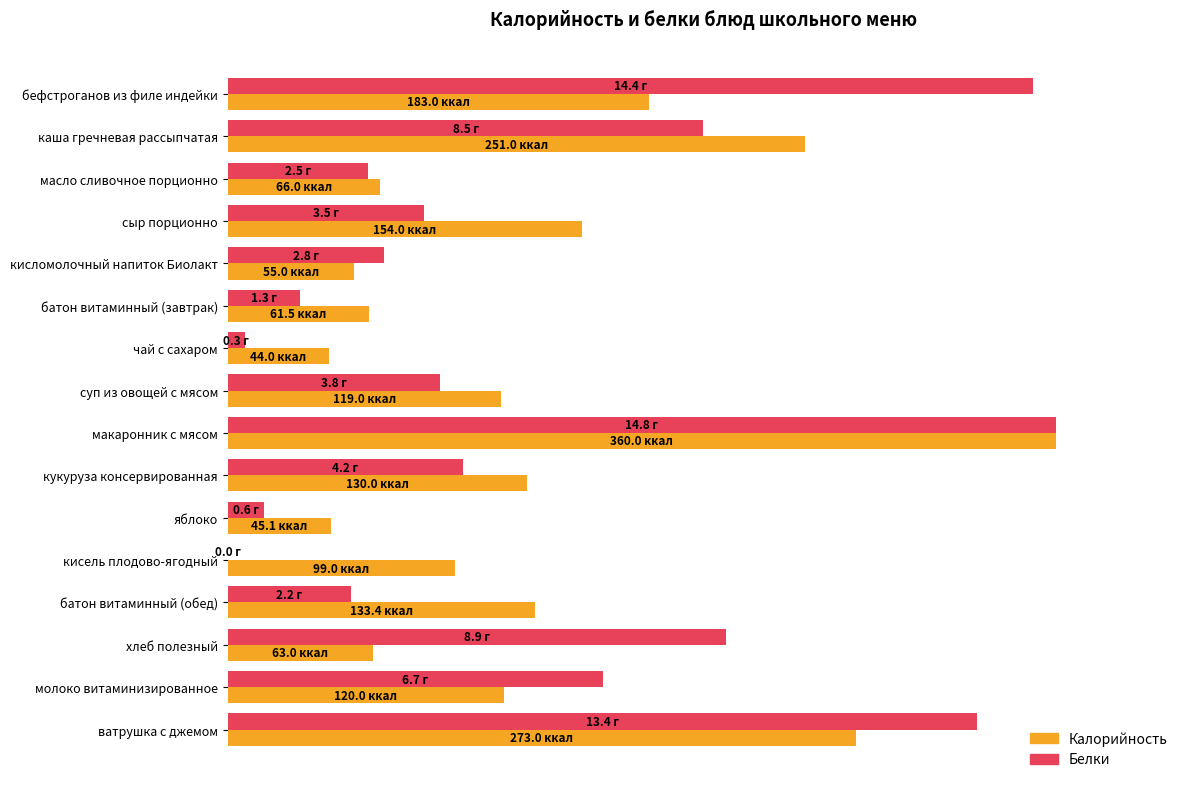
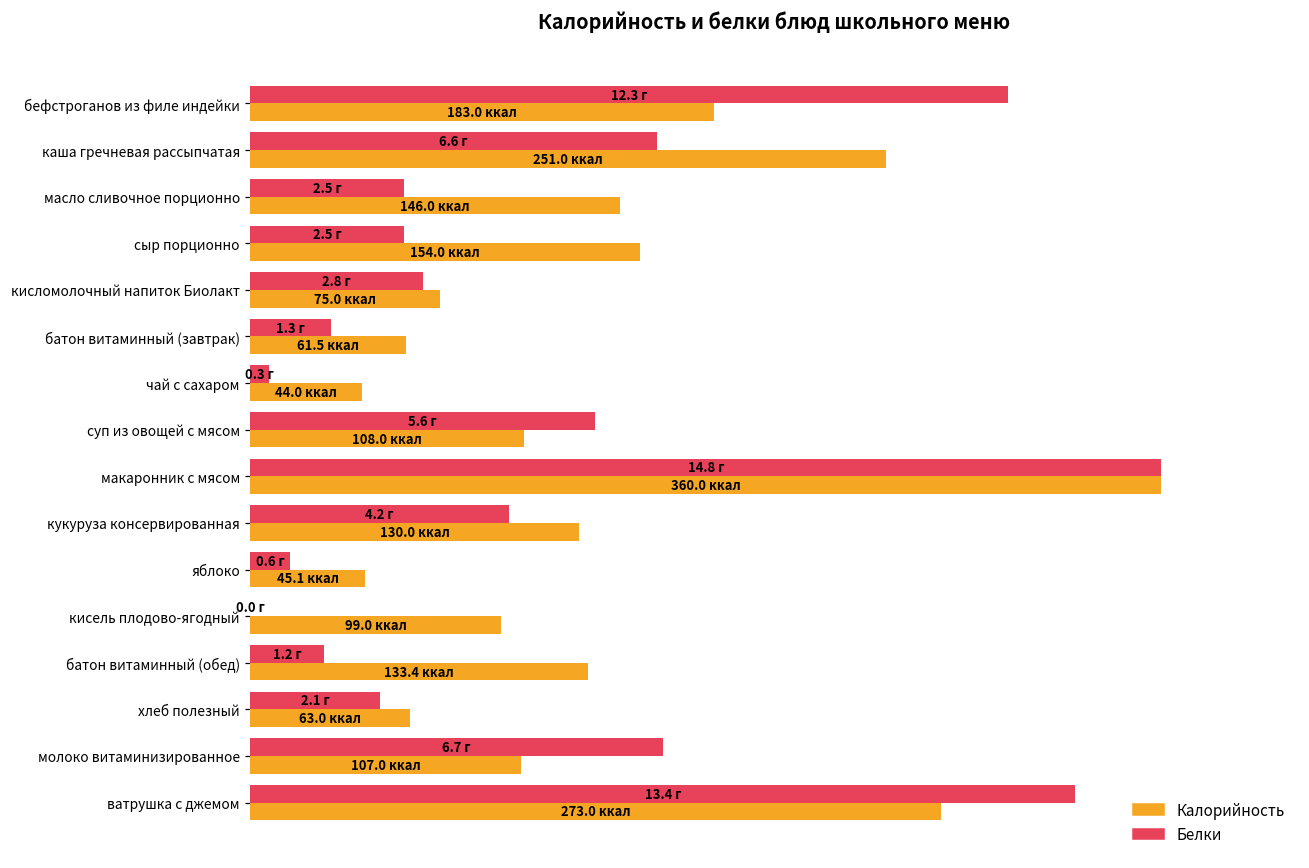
  {
    "Калорийность": {
-     "масло сливочное порционно": 66.0,
-     "кисломолочный напиток Биолакт": 55.0,
-     "суп из овощей с мясом": 119.0,
-     "молоко витаминизированное": 120.0
+     "масло сливочное порционно": 146.0,
+     "кисломолочный напиток Биолакт": 75.0,
+     "суп из овощей с мясом": 108.0,
+     "молоко витаминизированное": 107.0
    },
    "Белки": {
-     "бефстроганов из филе индейки": 14.4,
-     "каша гречневая рассыпчатая": 8.5,
-     "сыр порционно": 3.5,
-     "суп из овощей с мясом": 3.8,
+     "бефстроганов из филе индейки": 12.3,
+     "каша гречневая рассыпчатая": 6.6,
+     "сыр порционно": 2.5,
+     "суп из овощей с мясом": 5.6,
      "кисель плодово-ягодный": 0.0,
-     "батон витаминный (обед)": 2.2,
-     "хлеб полезный": 8.9
+     "батон витаминный (обед)": 1.2,
+     "хлеб полезный": 2.1
    }
  }
